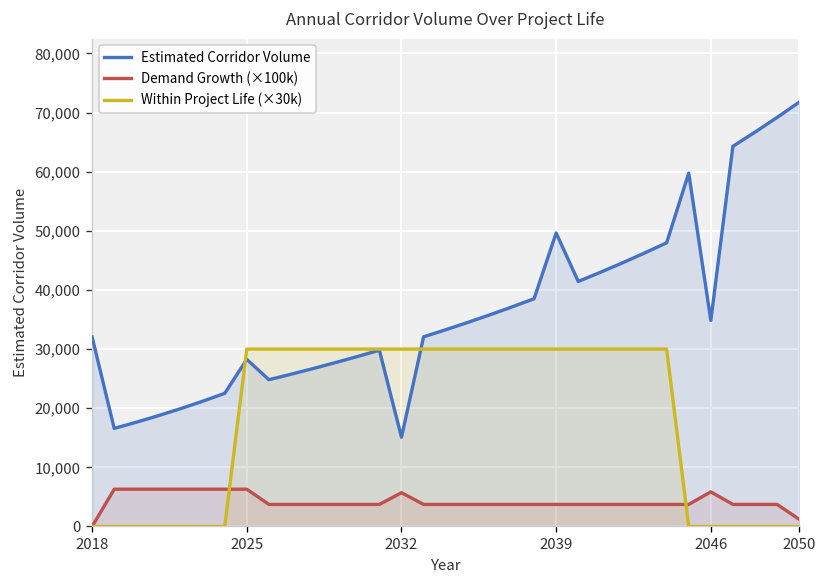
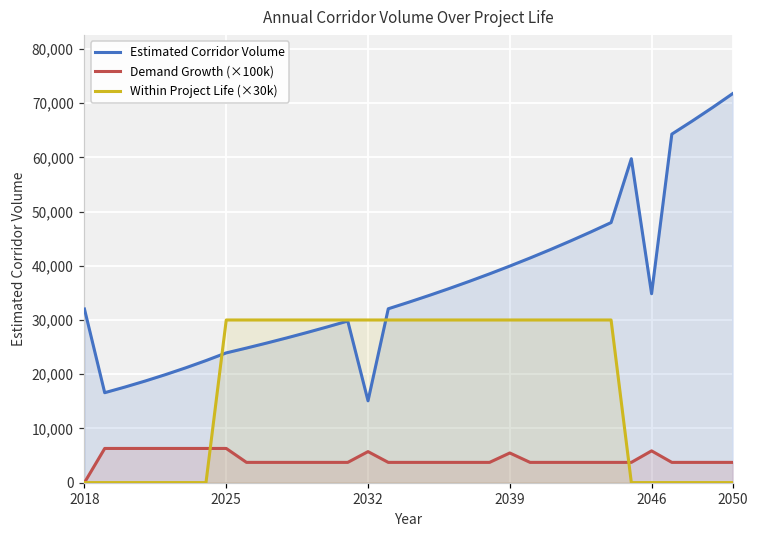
  {
    "Estimated Corridor Volume": {
      "2018": "32,000",
-     "2025": "28,000",
+     "2025": "24,000",
      "2032": "15,000",
-     "2039": "50,000",
+     "2039": "40,000",
      "2046": "35,000",
      "2050": "72,000"
    },
    "Demand Growth (×100k)": {
      "2025": "6,000",
      "2032": "6,000",
-     "2039": "4,000",
+     "2039": "5,000",
      "2046": "6,000",
-     "2050": "1,000"
+     "2050": "4,000"
    },
    "Within Project Life (×30k)": {
      "2025": "30,000",
      "2032": "30,000",
      "2039": "30,000",
      "2046": "0",
      "2050": "0"
    }
  }
